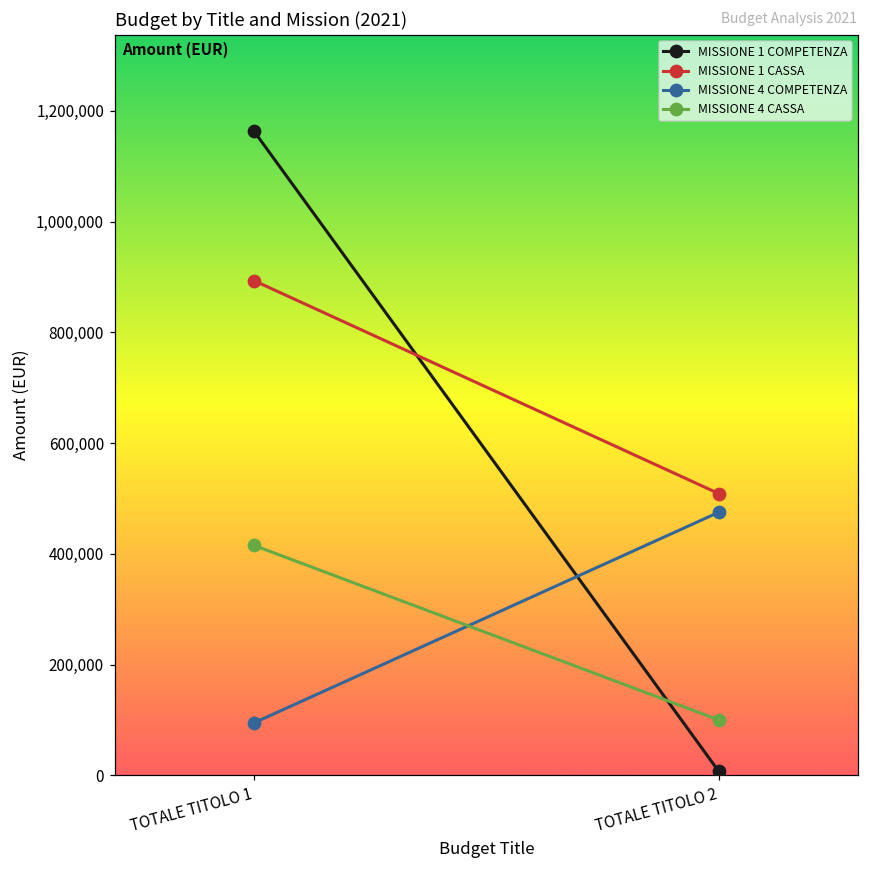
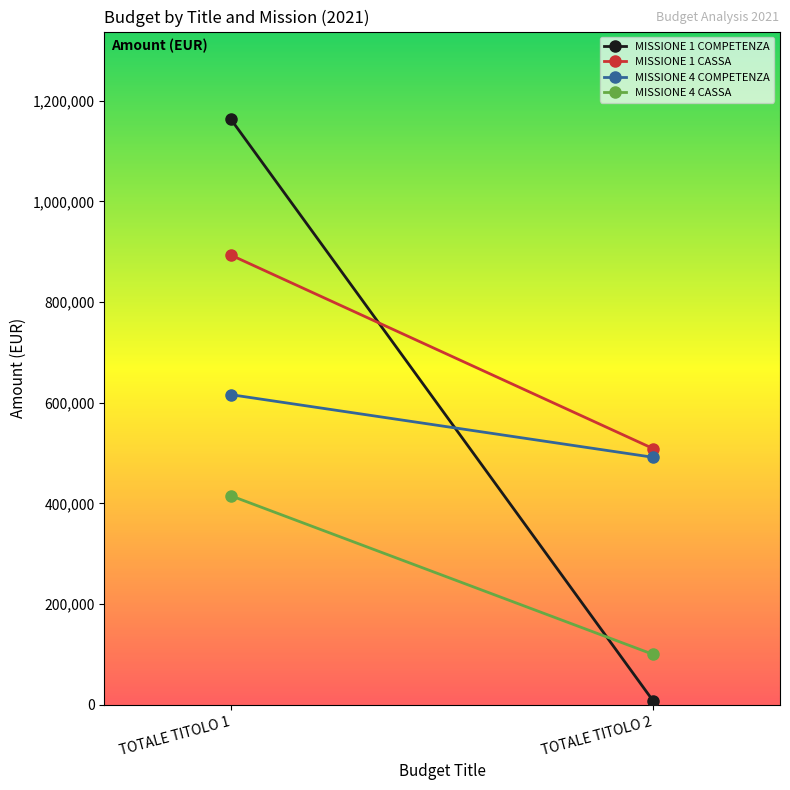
  {
    "MISSIONE 1 COMPETENZA": {
      "TOTALE TITOLO 1": "1,160,000",
      "TOTALE TITOLO 2": "10,000"
    },
    "MISSIONE 1 CASSA": {
      "TOTALE TITOLO 1": "890,000",
      "TOTALE TITOLO 2": "510,000"
    },
    "MISSIONE 4 COMPETENZA": {
-     "TOTALE TITOLO 1": "90,000",
-     "TOTALE TITOLO 2": "470,000"
+     "TOTALE TITOLO 1": "620,000",
+     "TOTALE TITOLO 2": "490,000"
    },
    "MISSIONE 4 CASSA": {
      "TOTALE TITOLO 1": "420,000",
      "TOTALE TITOLO 2": "100,000"
    }
  }
